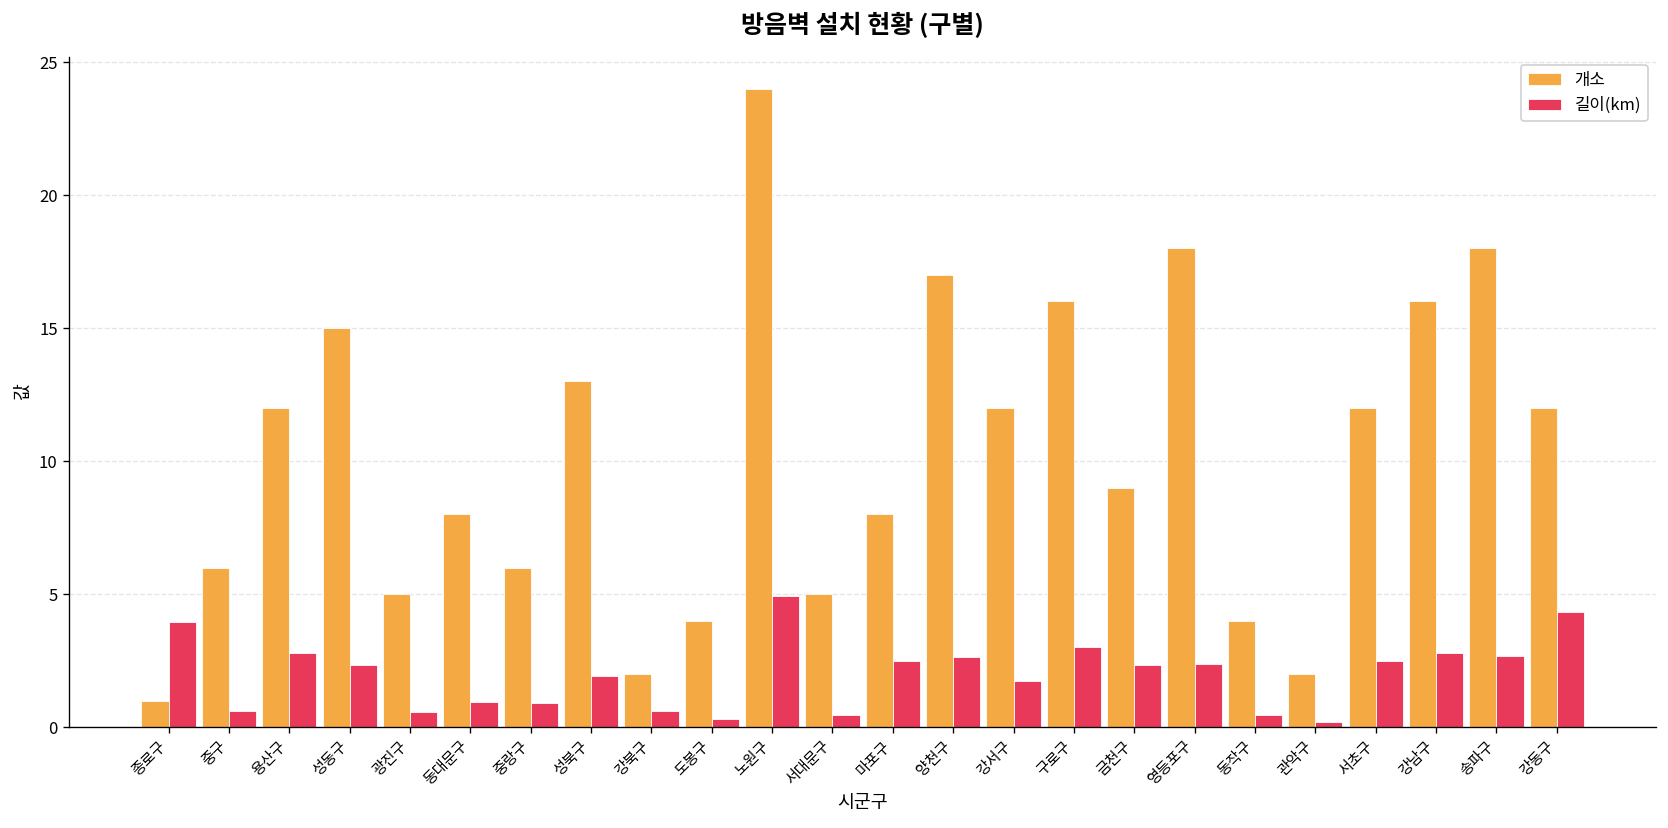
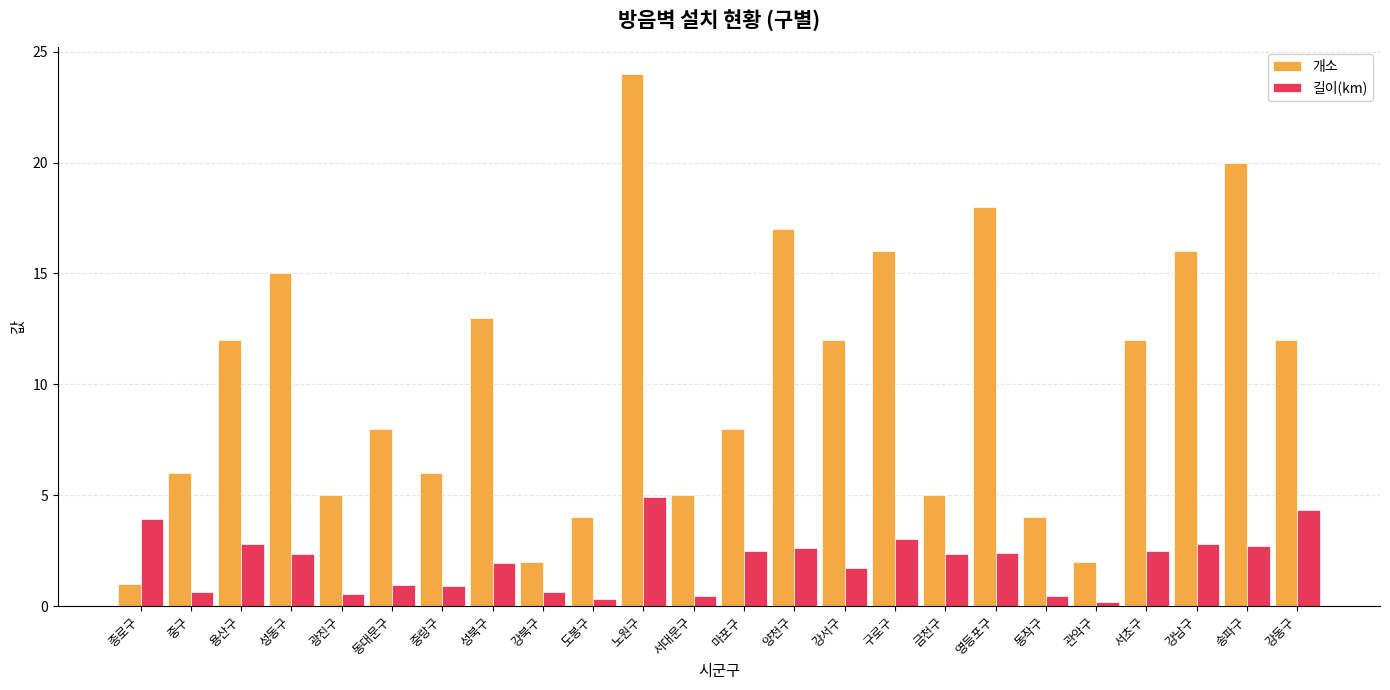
  {
    "개소": {
      "종로구": 1,
      "중구": 6,
      "용산구": 12,
      "성동구": 15,
      "광진구": 5,
      "동대문구": 8,
      "중랑구": 6,
      "성북구": 13,
      "강북구": 2,
      "도봉구": 4,
      "노원구": 24,
      "서대문구": 5,
      "마포구": 8,
      "양천구": 17,
      "강서구": 12,
      "구로구": 16,
-     "금천구": 9,
+     "금천구": 5,
      "영등포구": 18,
      "동작구": 4,
      "관악구": 2,
      "서초구": 12,
      "강남구": 16,
-     "송파구": 18,
+     "송파구": 20,
      "강동구": 12
    },
    "길이(km)": {
      "종로구": 4,
      "중구": 0.6,
      "용산구": 2.8,
      "성동구": 2.3,
      "광진구": 0.6,
      "동대문구": 1,
      "중랑구": 1,
      "성북구": 2,
      "강북구": 0.6,
      "도봉구": 0.3,
      "노원구": 5,
      "서대문구": 0.5,
      "마포구": 2.5,
      "양천구": 2.6,
      "강서구": 1.7,
      "구로구": 3,
      "금천구": 2.3,
      "영등포구": 2.4,
      "동작구": 0.4,
      "관악구": 0.2,
      "서초구": 2.5,
      "강남구": 2.8,
      "송파구": 2.7,
      "강동구": 4.3
    }
  }
